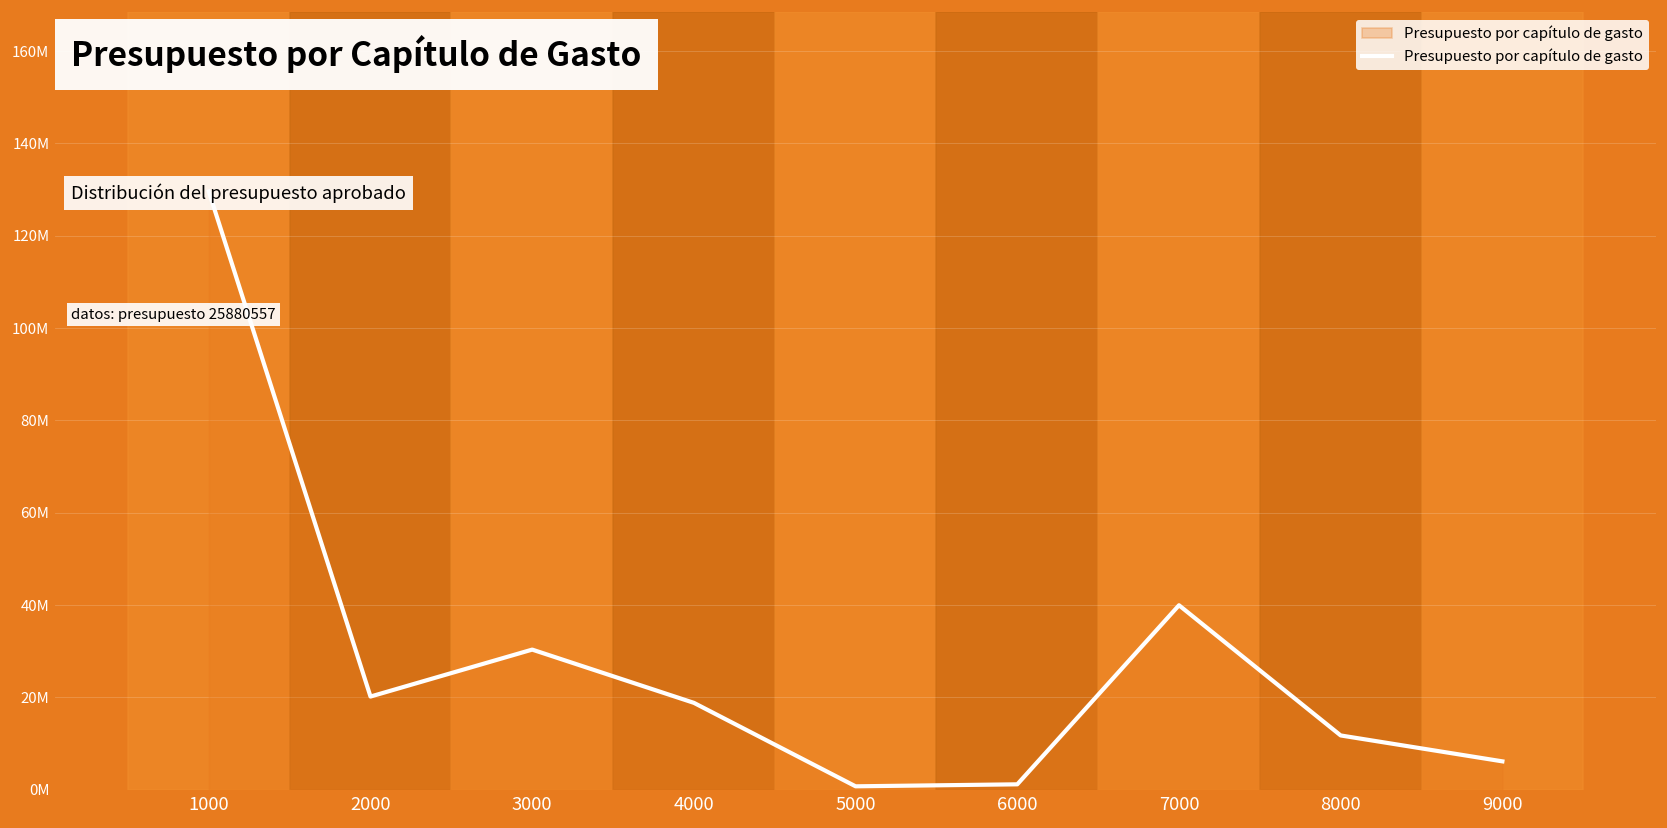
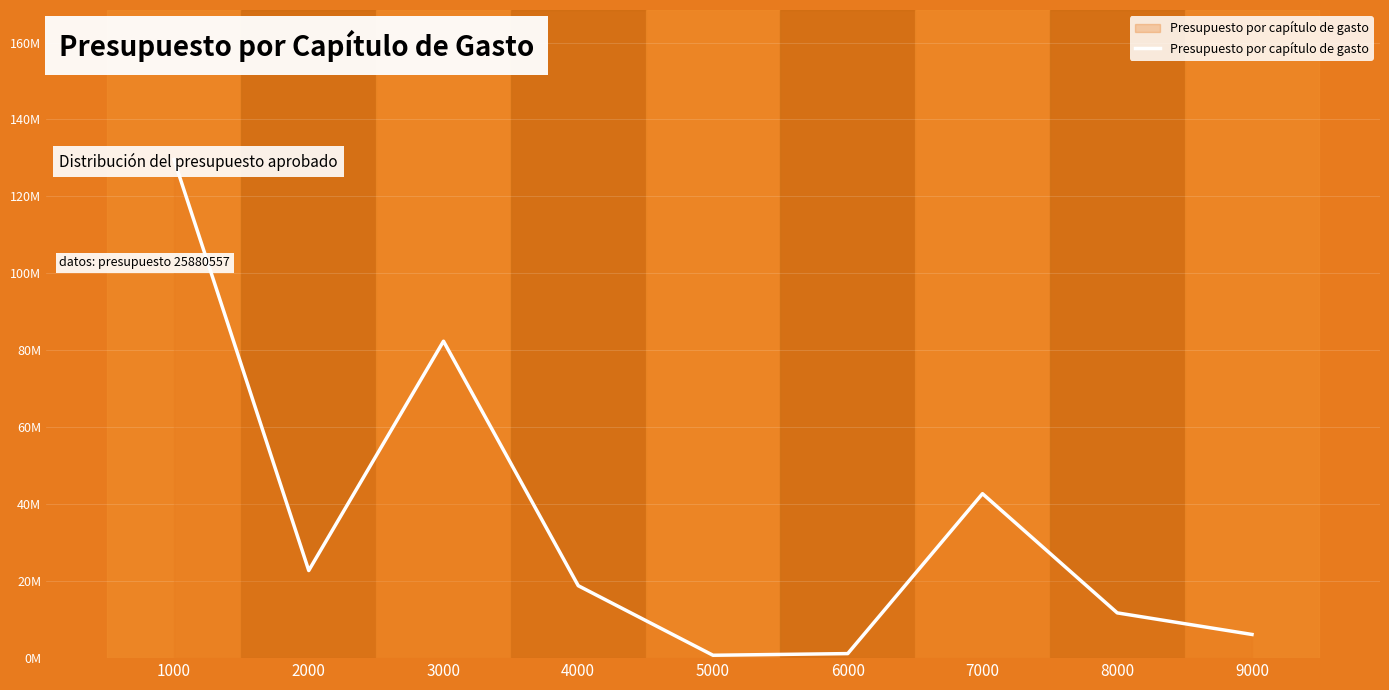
  {
-   "2000": 20000000,
-   "3000": 30000000,
+   "2000": 23000000,
+   "3000": 82000000,
    "4000": 19000000,
    "5000": 1000000,
    "6000": 1000000,
-   "7000": 40000000,
+   "7000": 43000000,
    "8000": 12000000,
    "9000": 6000000
  }
